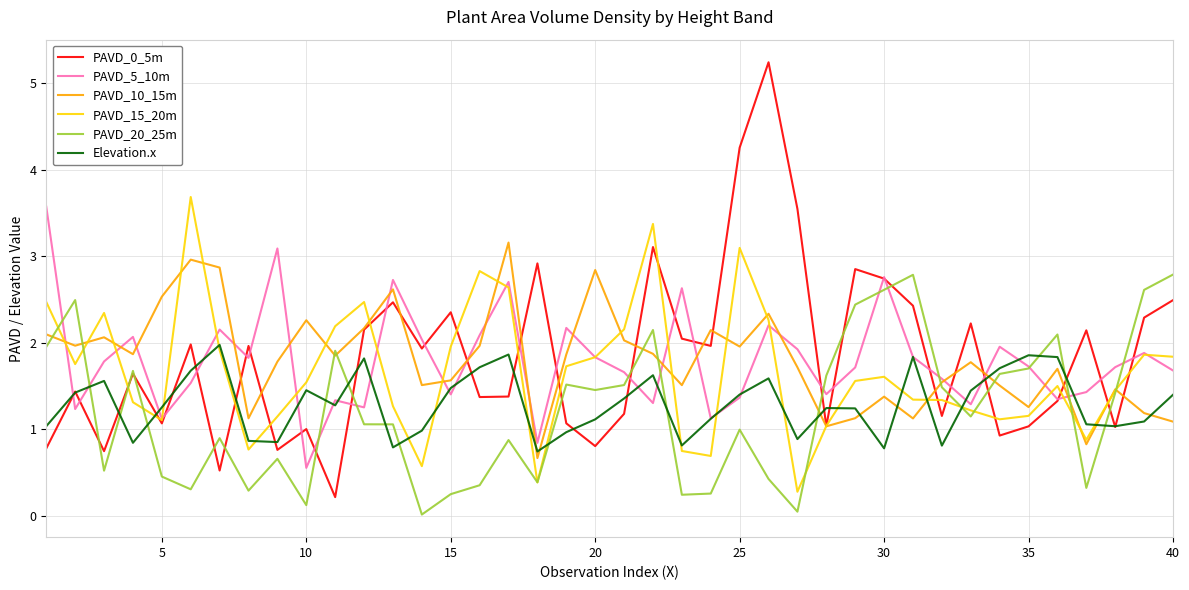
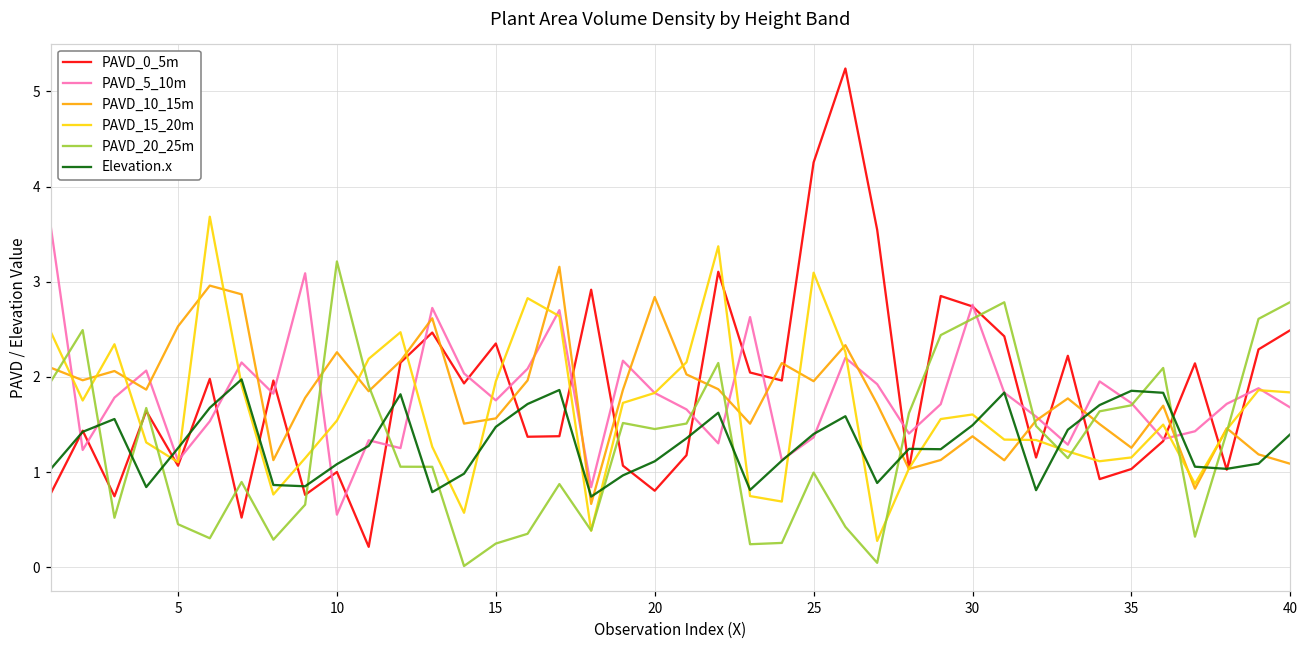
  {
    "PAVD_0_5m": {
      "5": 1.1,
      "10": 1.0,
      "15": 2.4,
      "20": 0.8,
      "25": 4.3,
      "35": 1.0,
      "40": 2.5
    },
    "PAVD_5_10m": {
      "10": 0.6,
-     "15": 1.4,
+     "15": 1.8,
      "25": 1.4,
      "40": 1.7
    },
    "PAVD_20_25m": {
      "5": 0.5,
-     "10": 0.1,
+     "10": 3.2,
      "15": 0.3,
      "20": 1.5,
      "25": 1.0,
      "30": 2.6,
      "40": 2.8
    },
    "Elevation.x": {
      "5": 1.3,
-     "10": 1.5,
+     "10": 1.1,
      "15": 1.5,
      "20": 1.1,
      "25": 1.4,
-     "30": 0.8,
+     "30": 1.5,
      "35": 1.9,
      "40": 1.4
    }
  }
